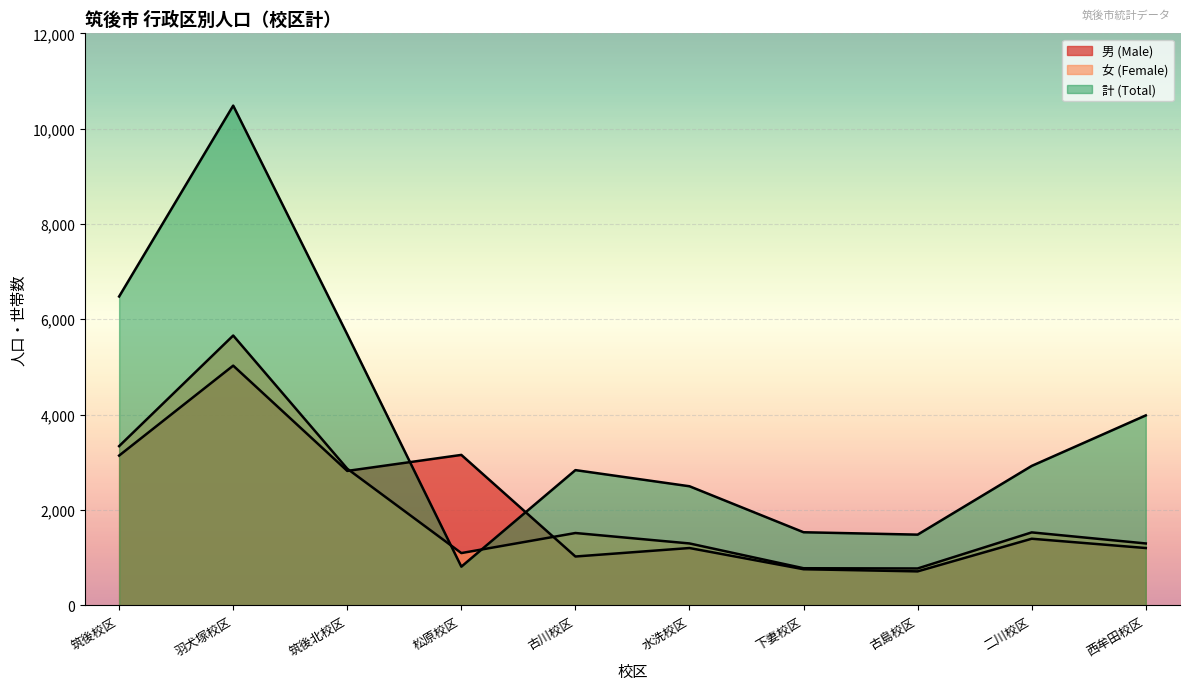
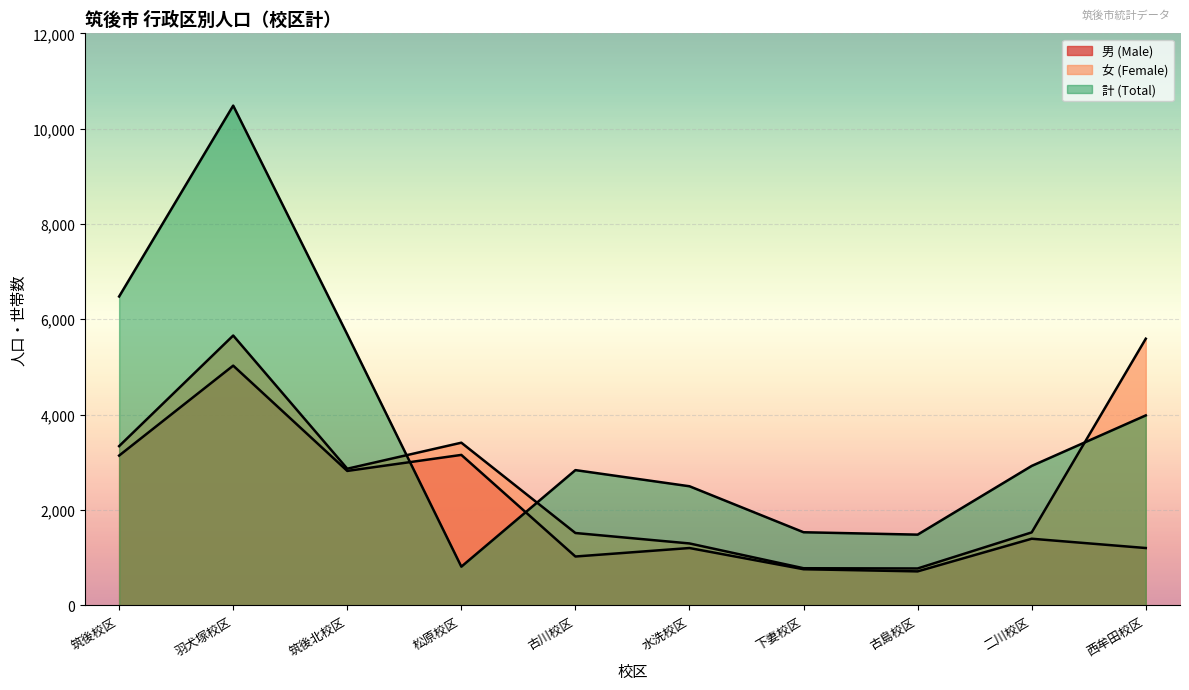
  {
    "男 (Male)": {
      "筑後校区": "3,100",
      "羽犬塚校区": "5,000",
      "松原校区": "3,200",
      "古川校区": "1,000",
      "水洗校区": "1,200",
      "古島校区": "700",
      "二川校区": "1,400",
      "西牟田校区": "1,200"
    },
    "女 (Female)": {
      "筑後校区": "3,300",
      "羽犬塚校区": "5,700",
-     "松原校区": "1,100",
+     "松原校区": "3,400",
      "古川校区": "1,500",
      "水洗校区": "1,300",
      "古島校区": "800",
      "二川校区": "1,500",
-     "西牟田校区": "1,300"
+     "西牟田校区": "5,600"
    },
    "計 (Total)": {
      "筑後校区": "6,500",
      "羽犬塚校区": "10,500",
      "筑後北校区": "5,700",
      "松原校区": "800",
      "古川校区": "2,800",
      "水洗校区": "2,500",
      "下妻校区": "1,500",
      "古島校区": "1,500",
      "二川校区": "2,900",
      "西牟田校区": "4,000"
    }
  }
